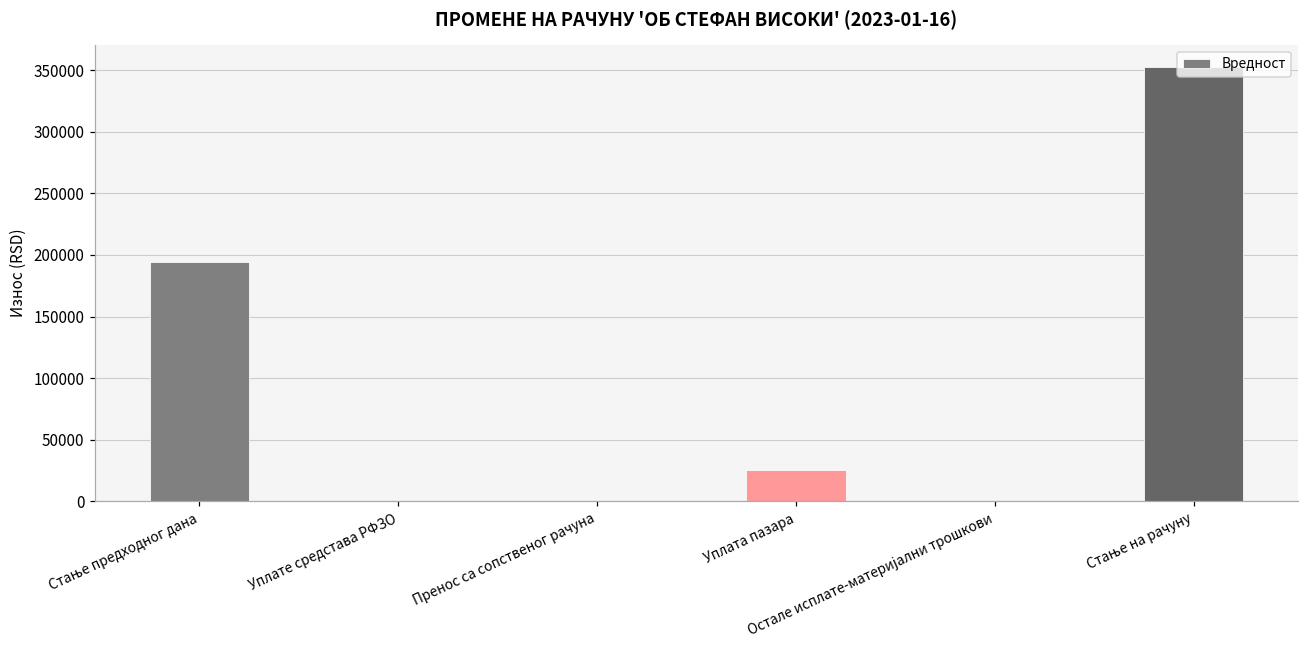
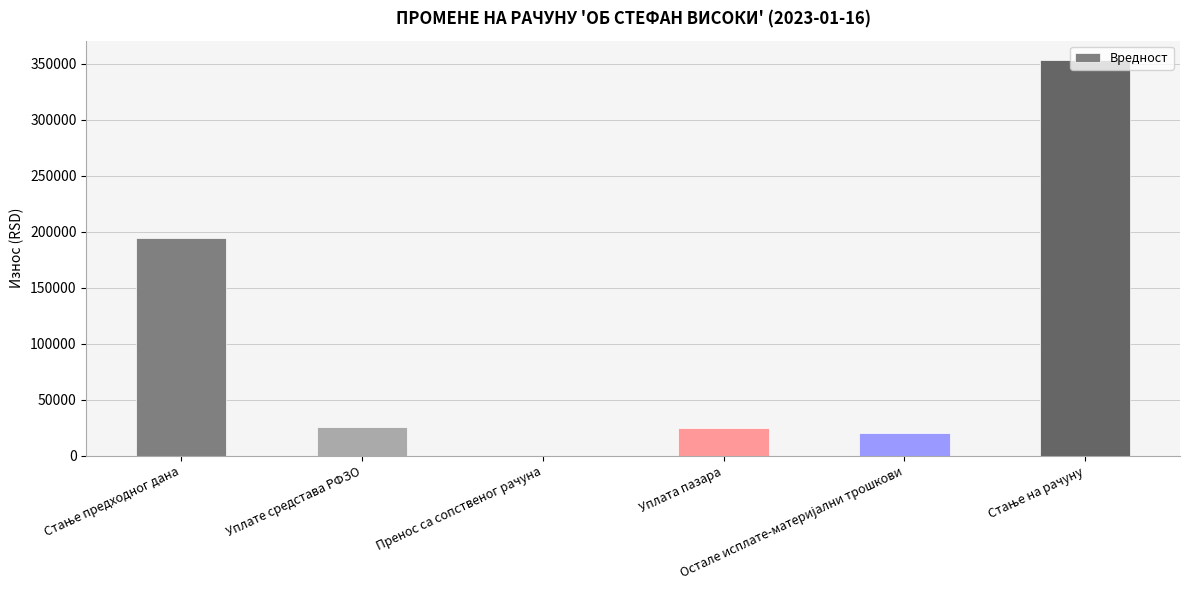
  {
    "Стање предходног дана": 195000,
-   "Уплате средстава РФЗО": 0,
+   "Уплате средстава РФЗО": 25000,
    "Пренос са сопственог рачуна": 0,
    "Уплата пазара": 25000,
-   "Остале исплате-материјални трошкови": 0
+   "Остале исплате-материјални трошкови": 20000
  }
